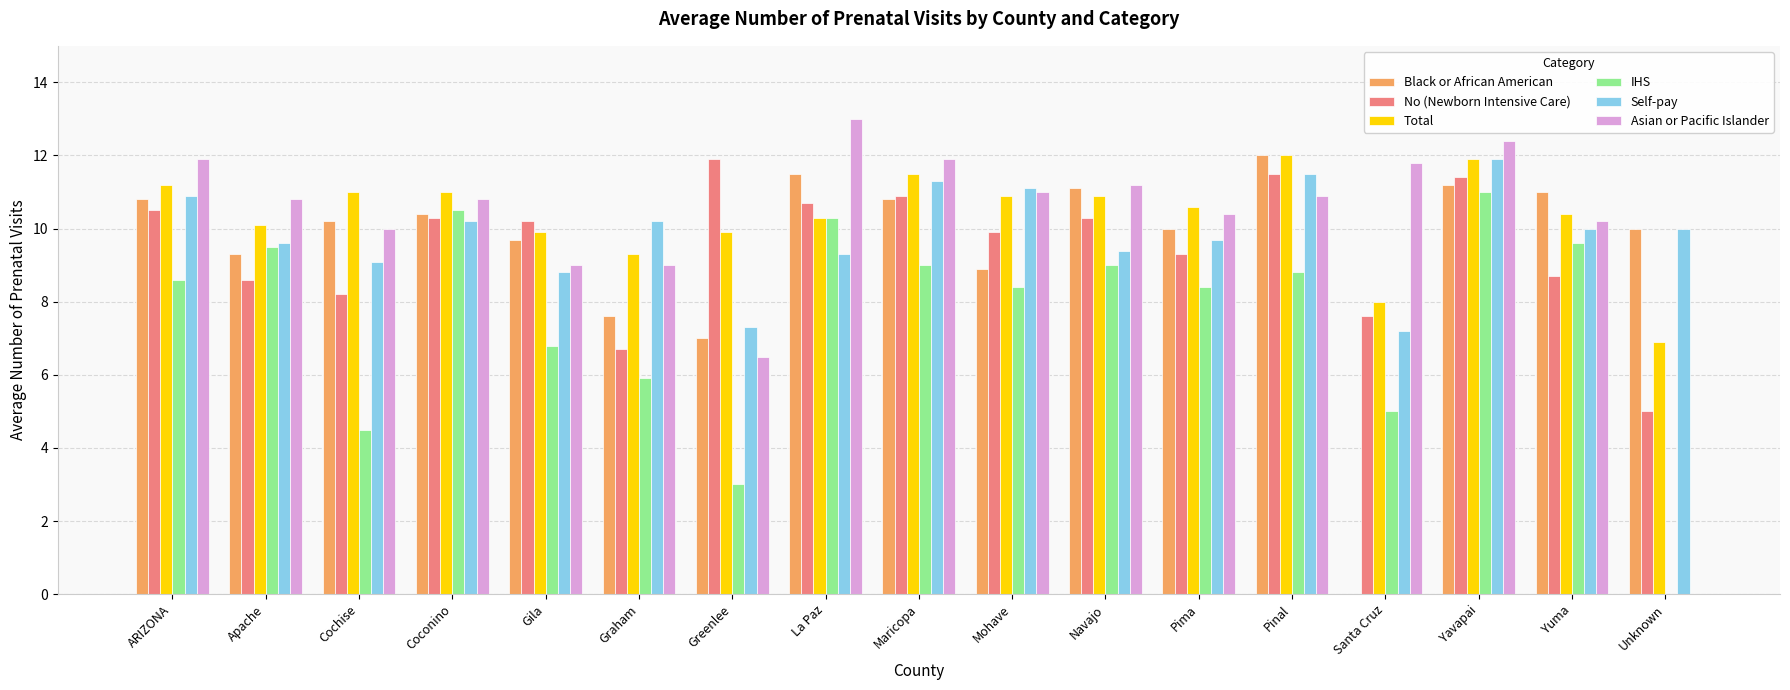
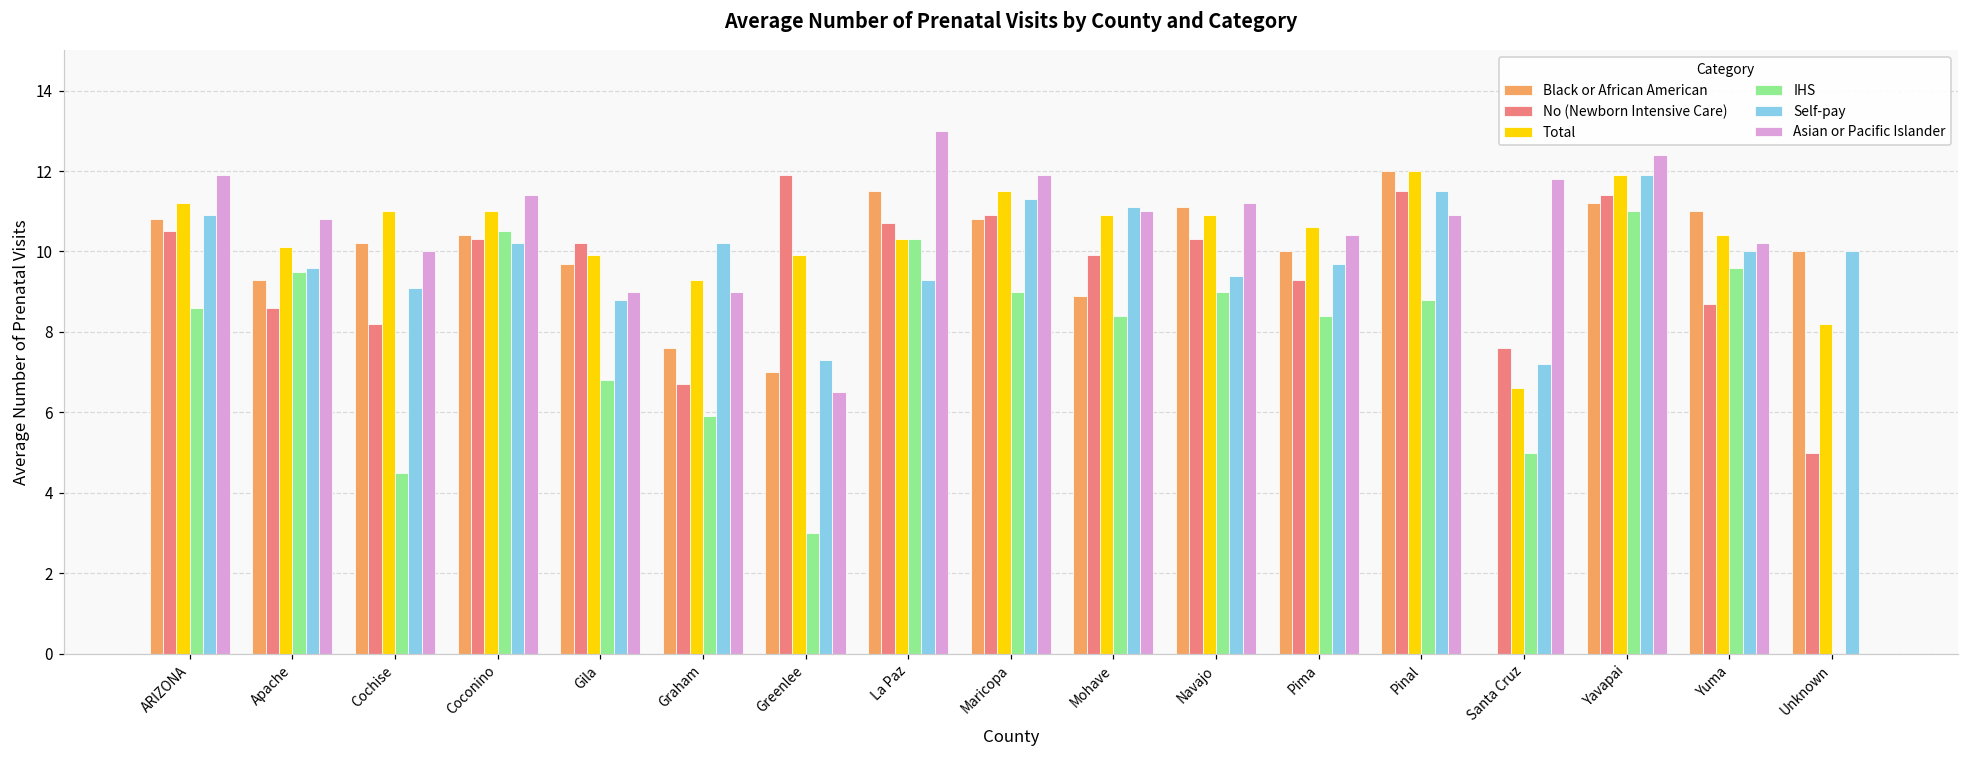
  {
    "Total": {
      "ARIZONA": 11.2,
      "Apache": 10.1,
      "Cochise": 11.0,
      "Coconino": 11.0,
      "Gila": 9.9,
      "Graham": 9.3,
      "Greenlee": 9.9,
      "La Paz": 10.3,
      "Maricopa": 11.5,
      "Mohave": 10.9,
      "Navajo": 10.9,
      "Pima": 10.6,
      "Pinal": 12.0,
-     "Santa Cruz": 8.0,
+     "Santa Cruz": 6.6,
      "Yavapai": 11.9,
      "Yuma": 10.4,
-     "Unknown": 6.9
+     "Unknown": 8.2
    },
    "IHS": {
      "ARIZONA": 8.6,
      "Apache": 9.5,
      "Cochise": 4.5,
      "Coconino": 10.5,
      "Gila": 6.8,
      "Graham": 5.9,
      "Greenlee": 3.0,
      "La Paz": 10.3,
      "Maricopa": 9.0,
      "Mohave": 8.4,
      "Navajo": 9.0,
      "Pima": 8.4,
      "Pinal": 8.8,
      "Santa Cruz": 5.0,
      "Yavapai": 11.0,
      "Yuma": 9.6,
      "Unknown": 0.0
    },
    "Self-pay": {
      "ARIZONA": 10.9,
      "Apache": 9.6,
      "Cochise": 9.1,
      "Coconino": 10.2,
      "Gila": 8.8,
      "Graham": 10.2,
      "Greenlee": 7.3,
      "La Paz": 9.3,
      "Maricopa": 11.3,
      "Mohave": 11.1,
      "Navajo": 9.4,
      "Pima": 9.7,
      "Pinal": 11.5,
      "Santa Cruz": 7.2,
      "Yavapai": 11.9,
      "Yuma": 10.0,
      "Unknown": 10.0
    },
    "Asian or Pacific Islander": {
      "ARIZONA": 11.9,
      "Apache": 10.8,
      "Cochise": 10.0,
-     "Coconino": 10.8,
+     "Coconino": 11.4,
      "Gila": 9.0,
      "Graham": 9.0,
      "Greenlee": 6.5,
      "La Paz": 13.0,
      "Maricopa": 11.9,
      "Mohave": 11.0,
      "Navajo": 11.2,
      "Pima": 10.4,
      "Pinal": 10.9,
      "Santa Cruz": 11.8,
      "Yavapai": 12.4,
      "Yuma": 10.2,
      "Unknown": 0.0
    }
  }
